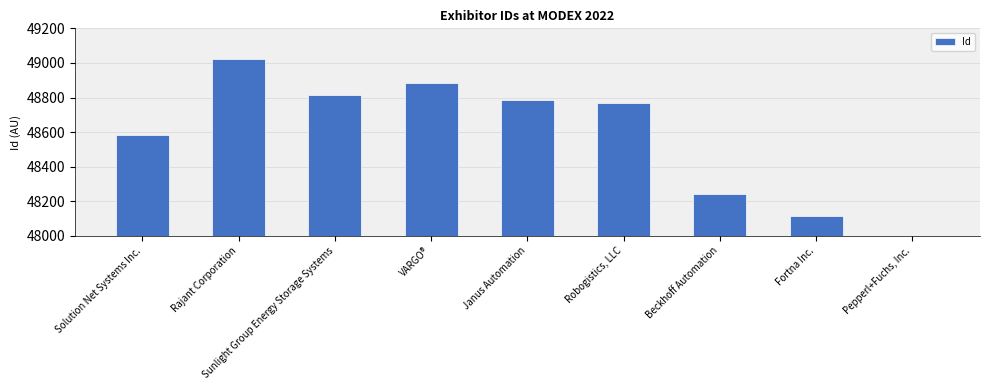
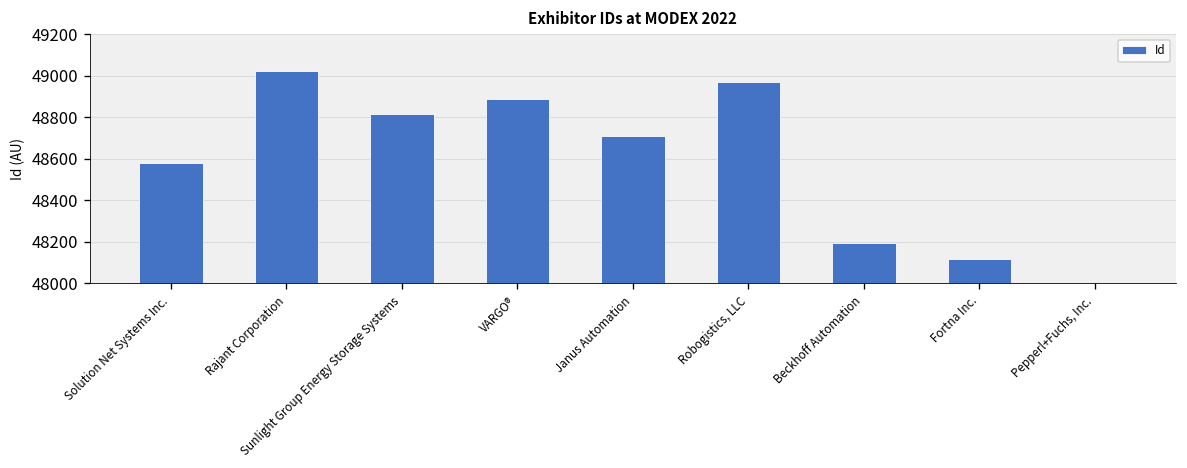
  {
    "Solution Net Systems Inc.": 48580,
    "Rajant Corporation": 49020,
    "Sunlight Group Energy Storage Systems": 48810,
    "VARGO®": 48890,
-   "Janus Automation": 48790,
-   "Robogistics, LLC": 48770,
-   "Beckhoff Automation": 48240,
+   "Janus Automation": 48710,
+   "Robogistics, LLC": 48970,
+   "Beckhoff Automation": 48200,
    "Fortna Inc.": 48120,
    "Pepperl+Fuchs, Inc.": 47990
  }
